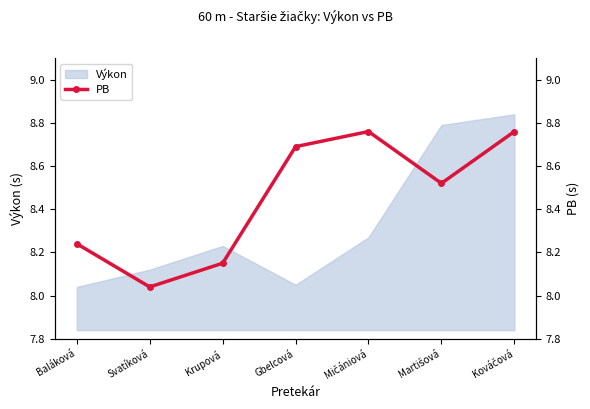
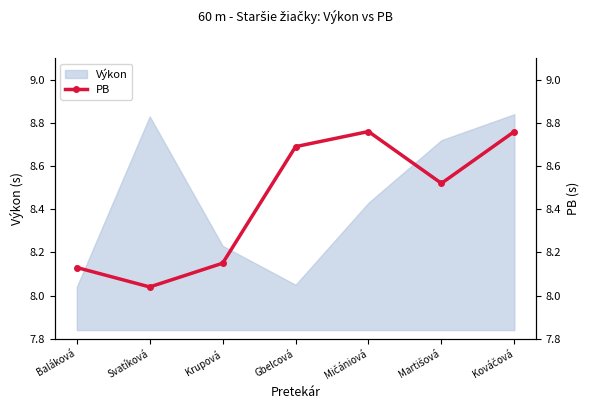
  {
    "Výkon": {
      "Baláková": 8.04,
-     "Svatíková": 8.12,
+     "Svatíková": 8.83,
      "Krupová": 8.23,
      "Gbelcová": 8.05,
-     "Mičániová": 8.27,
-     "Martišová": 8.79,
+     "Mičániová": 8.43,
+     "Martišová": 8.72,
      "Kováčová": 8.84
    },
    "PB": {
-     "Baláková": 8.24,
+     "Baláková": 8.13,
      "Svatíková": 8.04,
      "Krupová": 8.15,
      "Gbelcová": 8.69,
      "Mičániová": 8.76,
      "Martišová": 8.52,
      "Kováčová": 8.76
    }
  }
